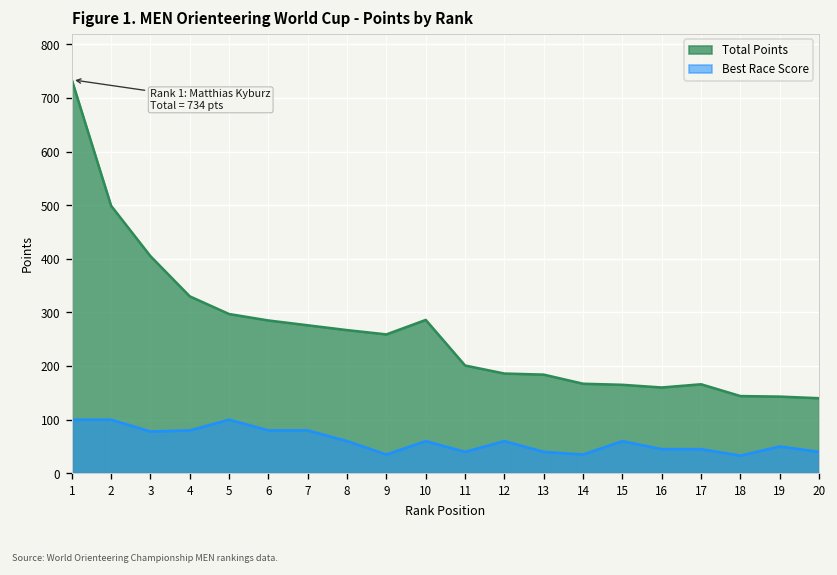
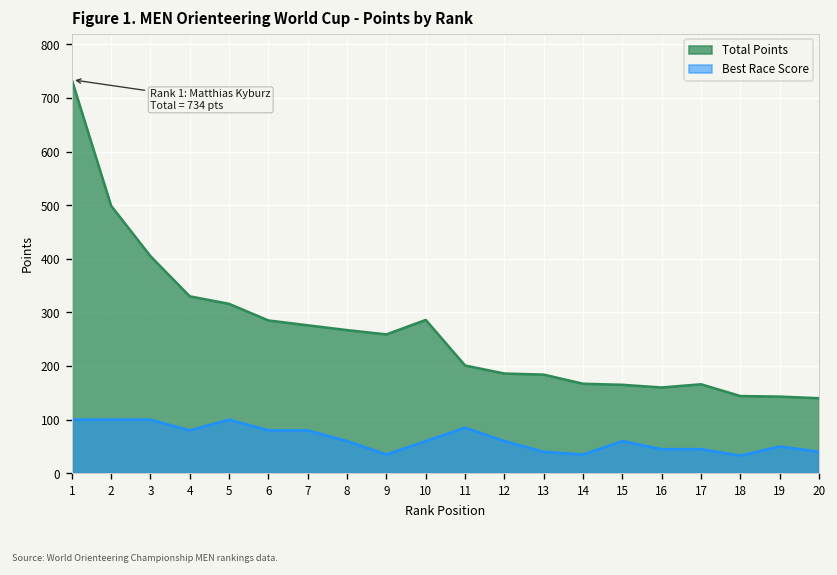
  {
    "Total Points": {
      "2": 500,
      "3": 410,
      "4": 330,
-     "5": 300,
+     "5": 320,
      "6": 290,
      "7": 280,
      "8": 270,
      "9": 260,
      "10": 290,
      "11": 200,
      "12": 190,
      "13": 180,
      "14": 170,
      "15": 170,
      "16": 160,
      "17": 170,
      "18": 140,
      "19": 140,
      "20": 140
    },
    "Best Race Score": {
      "1": 100,
      "2": 100,
-     "3": 80,
+     "3": 100,
      "4": 80,
      "5": 100,
      "6": 80,
      "7": 80,
      "8": 60,
      "9": 40,
      "10": 60,
-     "11": 40,
+     "11": 90,
      "12": 60,
      "13": 40,
      "14": 40,
      "15": 60,
      "16": 50,
      "17": 50,
      "18": 30,
      "19": 50,
      "20": 40
    }
  }
